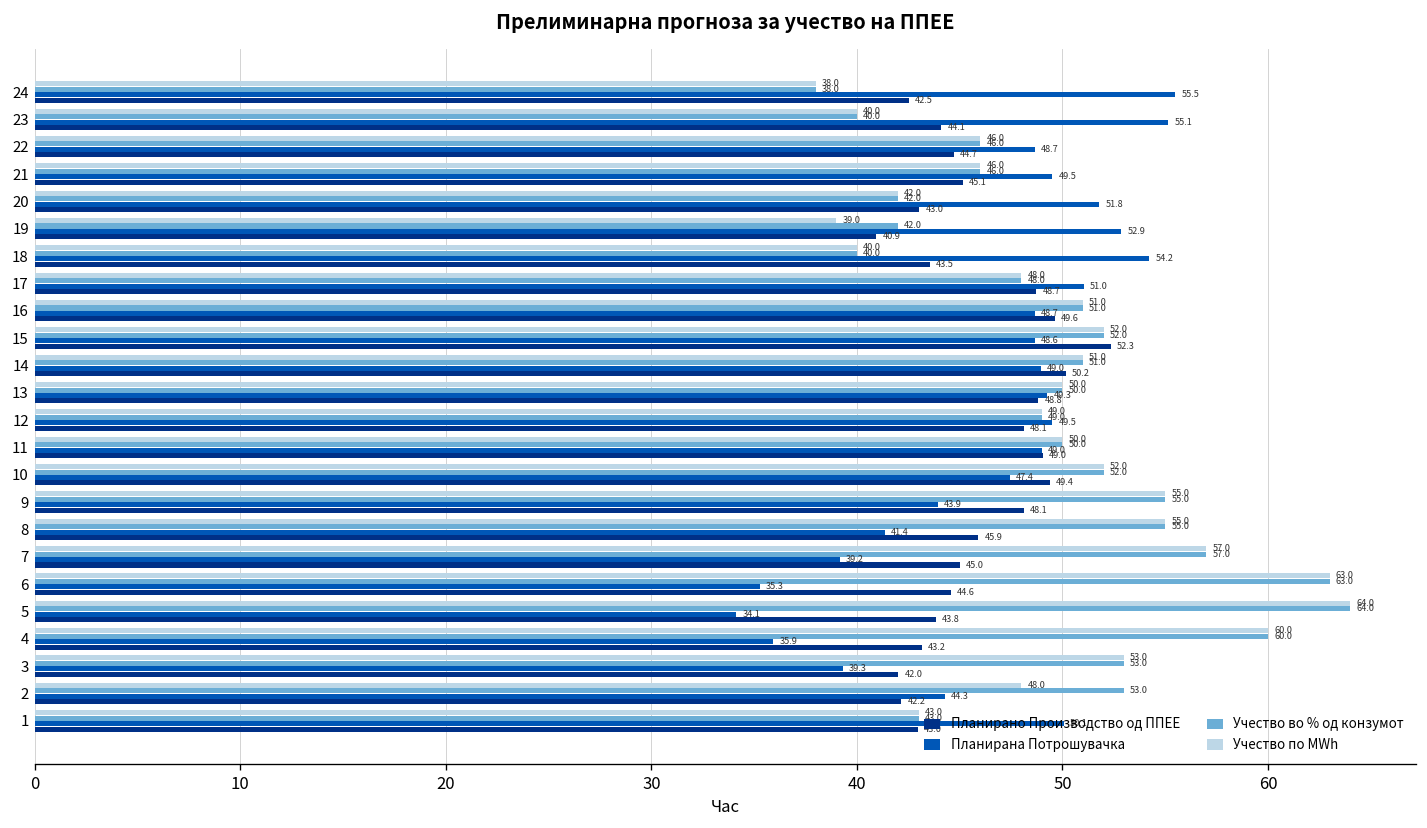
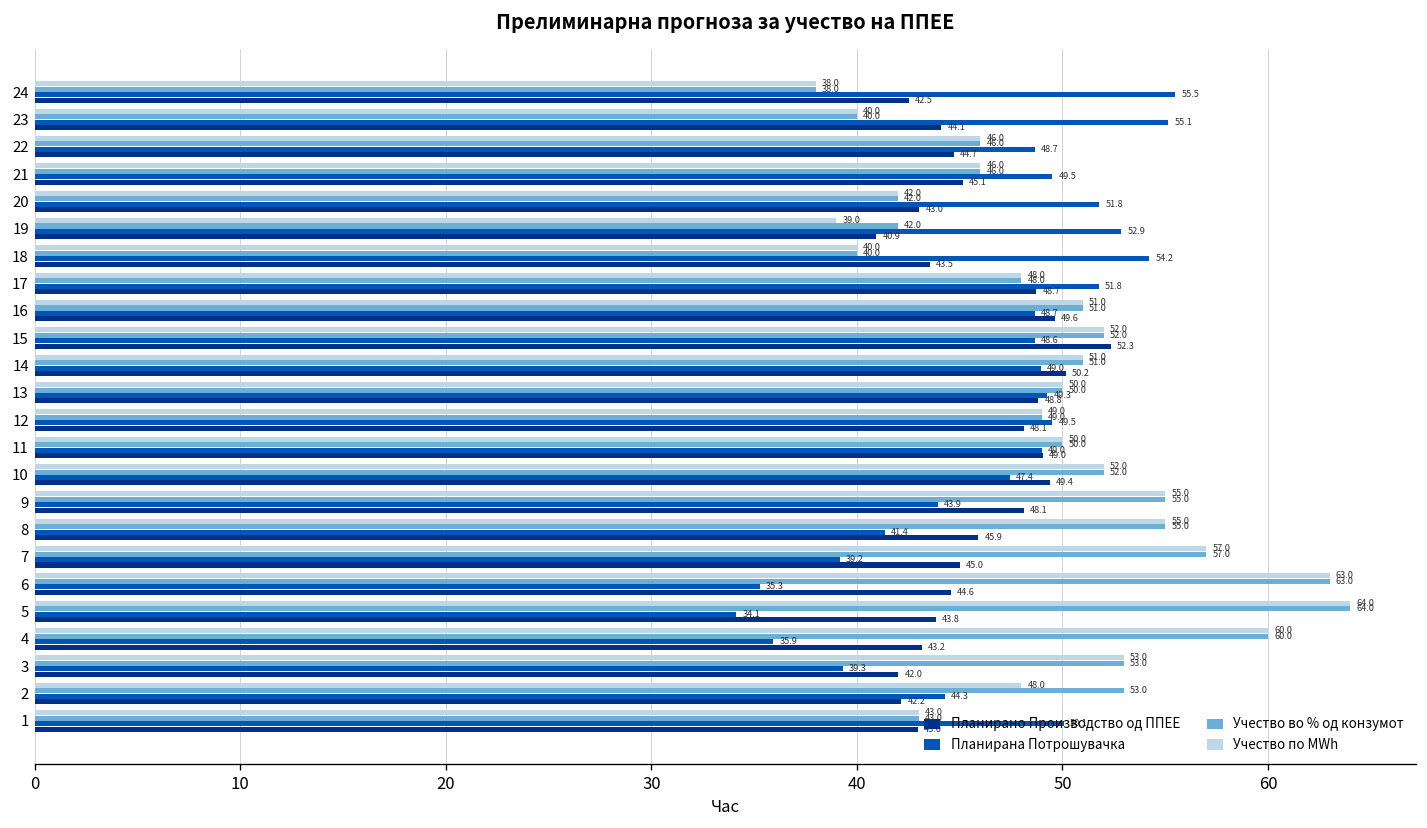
  {
    "Планирано Производство од ППЕЕ": {
      "24": 42.5,
      "23": 44.1,
      "22": 44.7,
      "21": 45.1,
      "20": 43.0,
      "19": 40.9,
      "18": 43.5,
      "17": 48.7,
      "16": 49.6,
      "15": 52.3,
      "14": 50.2,
      "12": 48.1,
      "10": 49.4,
      "9": 48.1,
      "8": 45.9,
      "7": 45.0,
      "6": 44.6,
      "5": 43.8,
      "4": 43.2,
      "3": 42.0,
      "2": 42.2,
      "1": 43.0
    },
    "Планирана Потрошувачка": {
      "24": 55.5,
      "23": 55.1,
      "22": 48.7,
      "21": 49.5,
      "20": 51.8,
      "19": 52.9,
      "18": 54.2,
-     "17": 51.0,
+     "17": 51.8,
      "16": 48.7,
      "15": 48.6,
      "14": 49.0,
      "10": 47.4,
      "9": 43.9,
      "8": 41.4,
      "7": 39.2,
      "6": 35.3,
      "5": 34.1,
      "4": 35.9,
      "3": 39.3,
      "2": 44.3,
      "1": 50.1
    },
    "Учество во % од конзумот": {
      "19": 42.0,
      "2": 53.0
    },
    "Учество по MWh": {
      "19": 39.0,
      "2": 48.0
    }
  }
